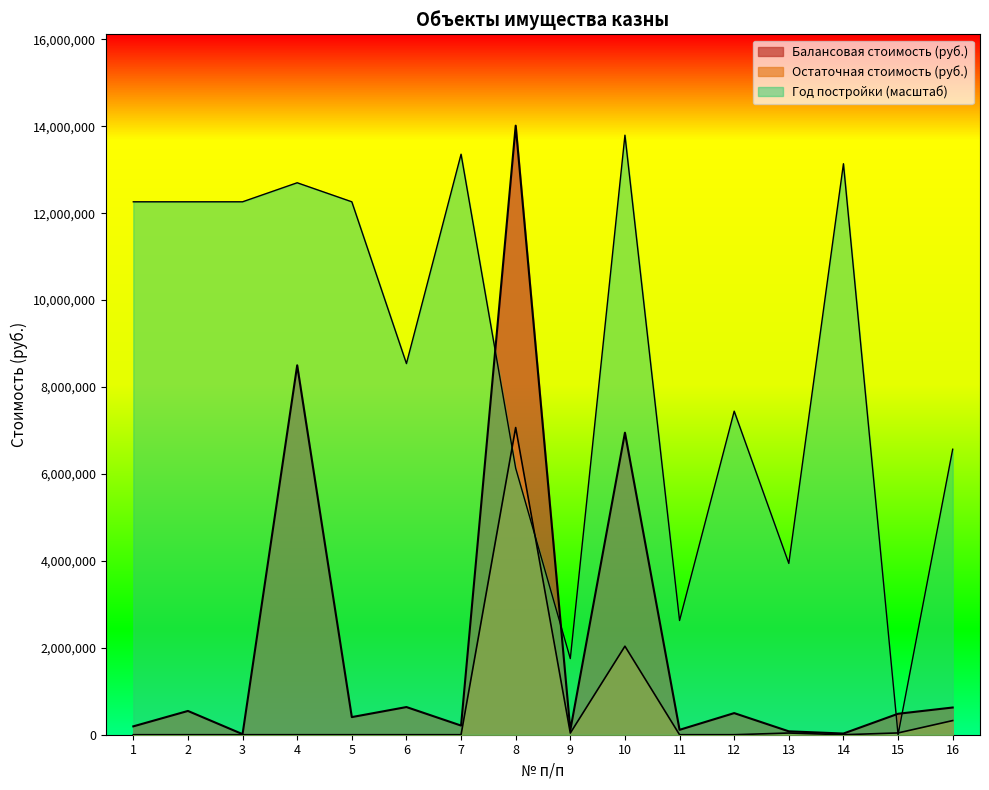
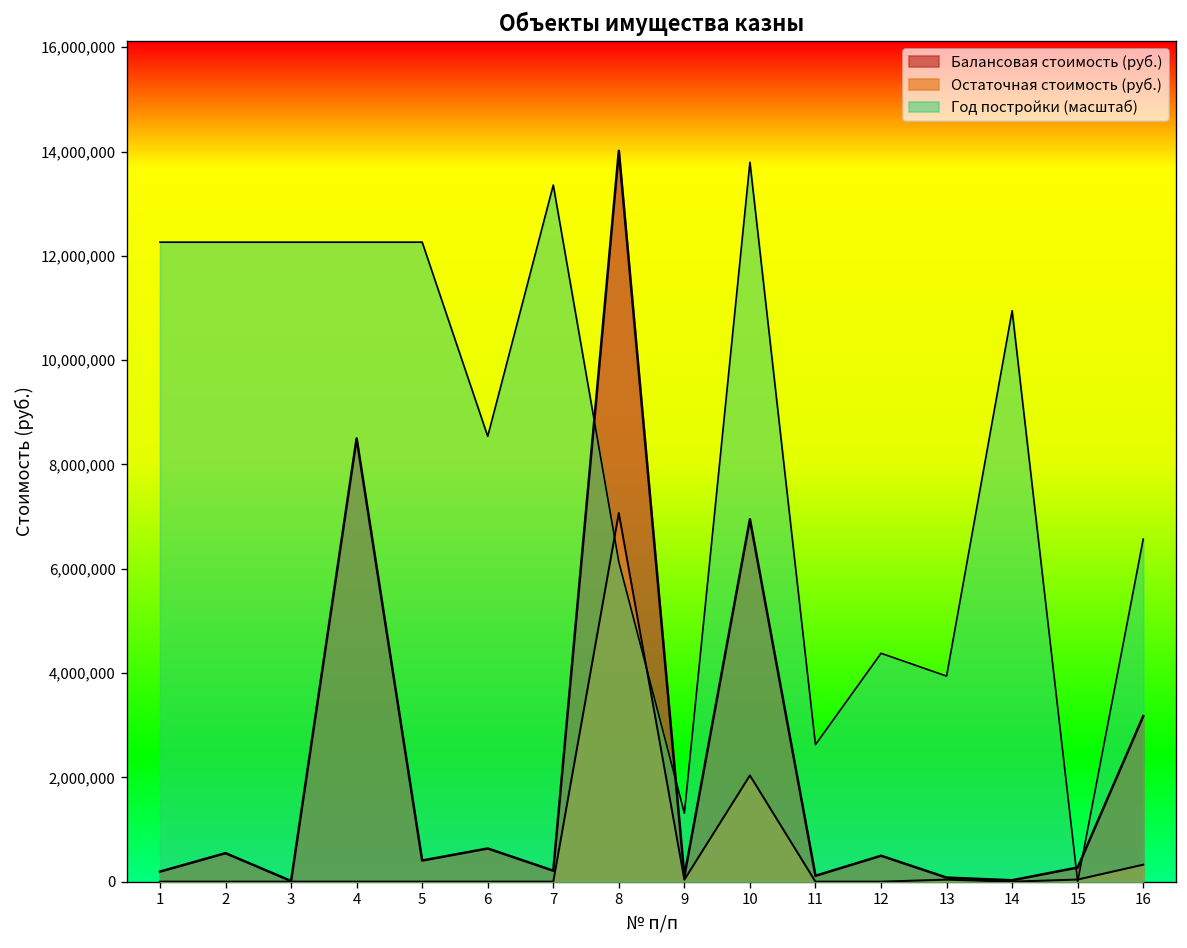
  {
    "Балансовая стоимость (руб.)": {
      "1": "200,000",
      "2": "500,000",
      "4": "8,500,000",
      "5": "400,000",
      "6": "600,000",
      "7": "200,000",
      "8": "14,000,000",
      "9": "100,000",
      "10": "6,900,000",
      "11": "100,000",
      "12": "500,000",
-     "15": "500,000",
-     "16": "600,000"
+     "15": "300,000",
+     "16": "3,200,000"
    },
    "Остаточная стоимость (руб.)": {
      "1": "0",
      "2": "0",
      "4": "0",
      "5": "0",
      "6": "0",
      "7": "0",
      "8": "7,100,000",
      "9": "0",
      "10": "2,000,000",
      "11": "0",
      "12": "0",
      "16": "300,000"
    },
    "Год постройки (масштаб)": {
      "1": "12,300,000",
      "2": "12,300,000",
      "3": "12,300,000",
-     "4": "12,700,000",
+     "4": "12,300,000",
      "5": "12,300,000",
      "6": "8,500,000",
      "7": "13,400,000",
      "8": "6,100,000",
-     "9": "1,800,000",
+     "9": "1,300,000",
      "10": "13,800,000",
      "11": "2,600,000",
-     "12": "7,400,000",
+     "12": "4,400,000",
      "13": "3,900,000",
-     "14": "13,100,000",
+     "14": "10,900,000",
      "16": "6,600,000"
    }
  }
